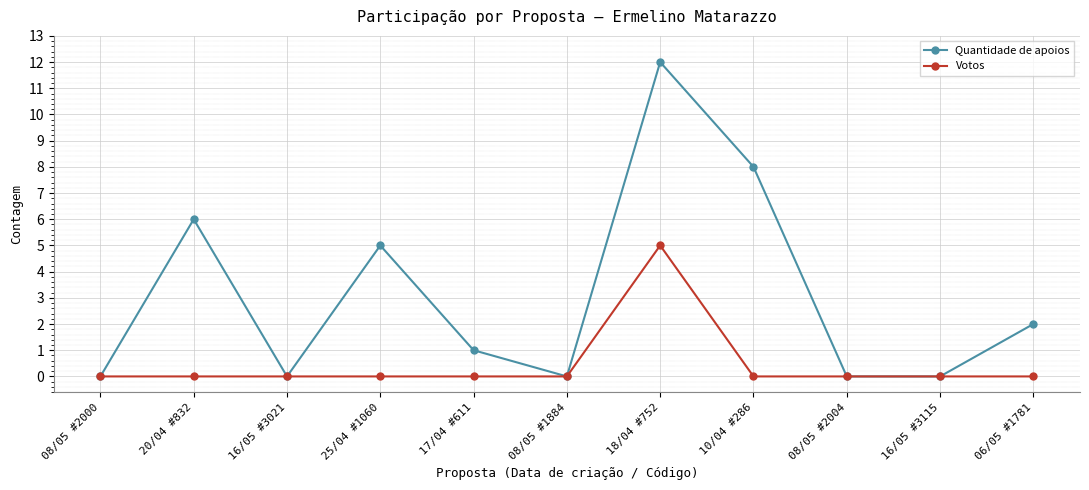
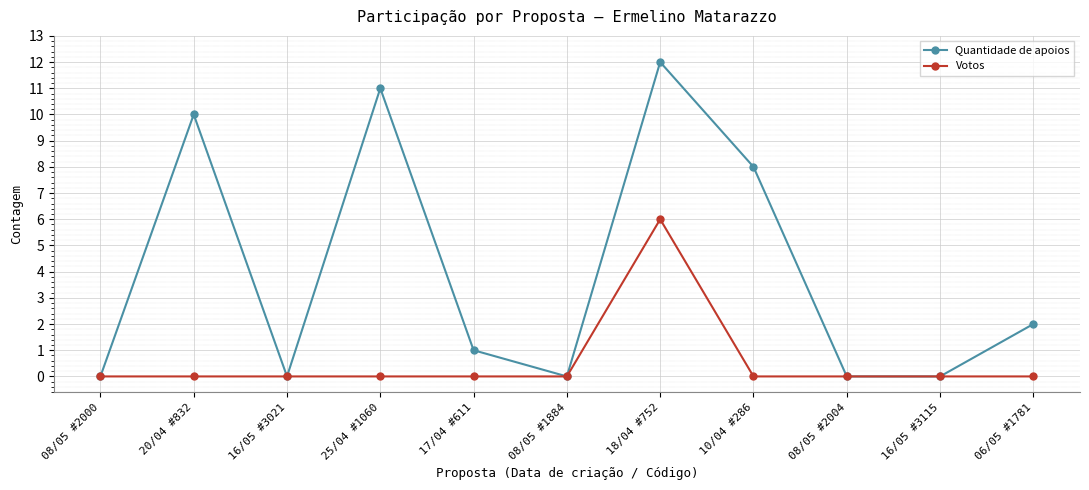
  {
    "Quantidade de apoios": {
-     "20/04 #832": 6,
-     "25/04 #1060": 5,
+     "20/04 #832": 10,
+     "25/04 #1060": 11,
      "17/04 #611": 1,
      "18/04 #752": 12,
      "10/04 #286": 8,
      "06/05 #1781": 2
    },
    "Votos": {
      "20/04 #832": 0,
      "25/04 #1060": 0,
      "17/04 #611": 0,
-     "18/04 #752": 5,
+     "18/04 #752": 6,
      "10/04 #286": 0,
      "06/05 #1781": 0
    }
  }
